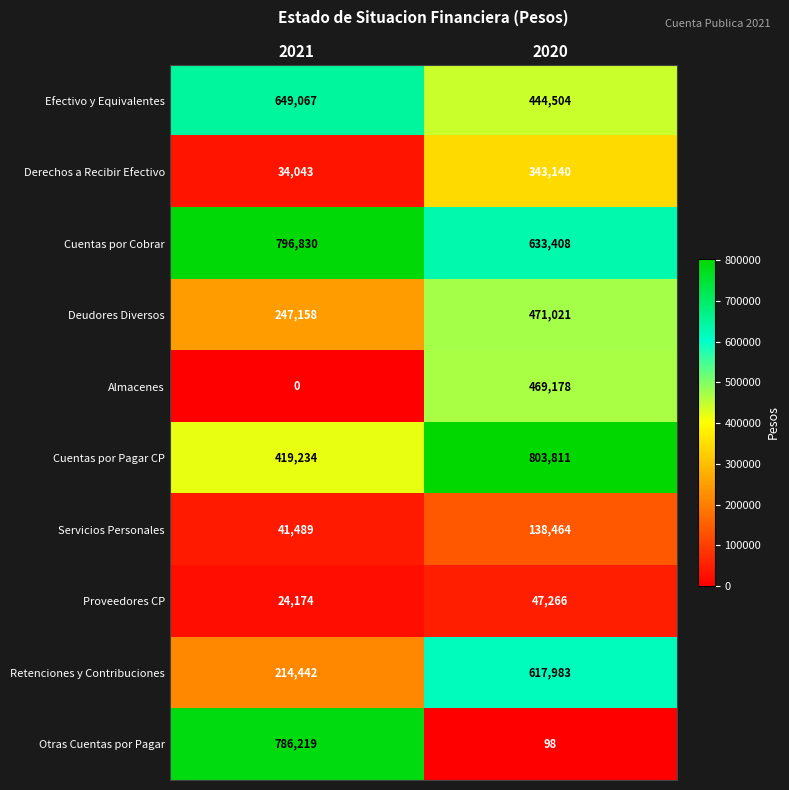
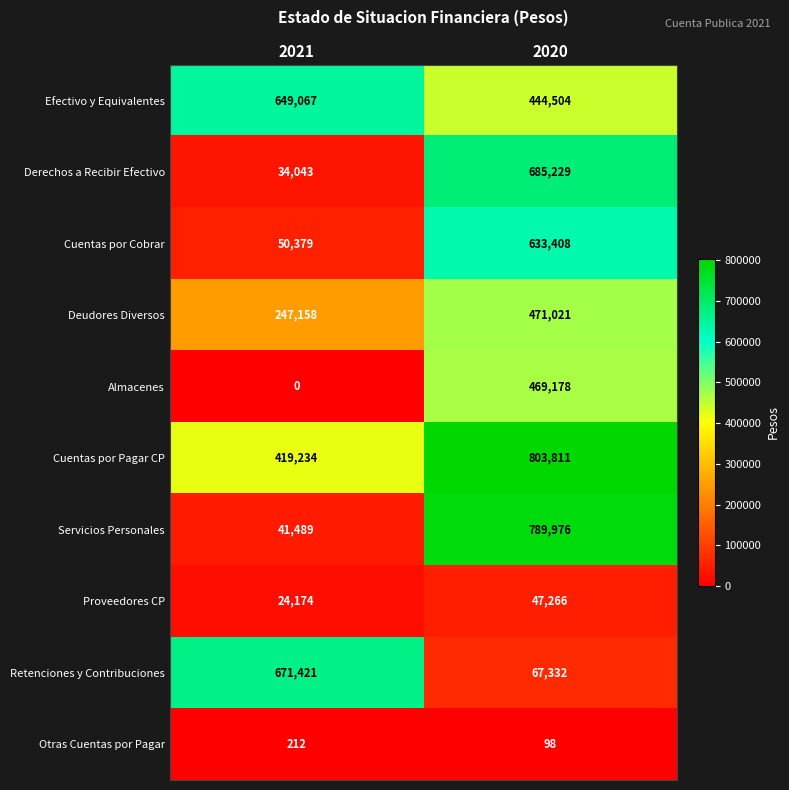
  {
    "Efectivo y Equivalentes": {
      "2021": "649,067",
      "2020": "444,504"
    },
    "Derechos a Recibir Efectivo": {
      "2021": "34,043",
-     "2020": "343,140"
+     "2020": "685,229"
    },
    "Cuentas por Cobrar": {
-     "2021": "796,830",
+     "2021": "50,379",
      "2020": "633,408"
    },
    "Deudores Diversos": {
      "2021": "247,158",
      "2020": "471,021"
    },
    "Almacenes": {
      "2021": "0",
      "2020": "469,178"
    },
    "Cuentas por Pagar CP": {
      "2021": "419,234",
      "2020": "803,811"
    },
    "Servicios Personales": {
      "2021": "41,489",
-     "2020": "138,464"
+     "2020": "789,976"
    },
    "Proveedores CP": {
      "2021": "24,174",
      "2020": "47,266"
    },
    "Retenciones y Contribuciones": {
-     "2021": "214,442",
-     "2020": "617,983"
+     "2021": "671,421",
+     "2020": "67,332"
    },
    "Otras Cuentas por Pagar": {
-     "2021": "786,219",
+     "2021": "212",
      "2020": "98"
    }
  }
